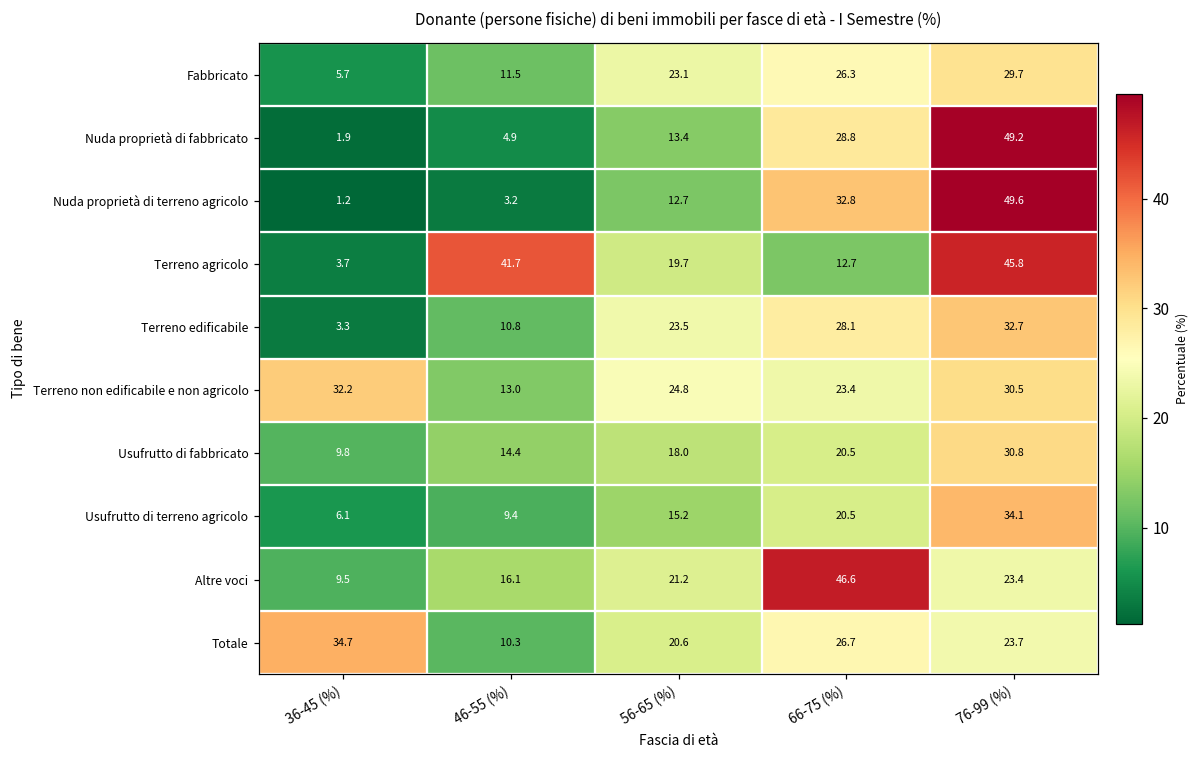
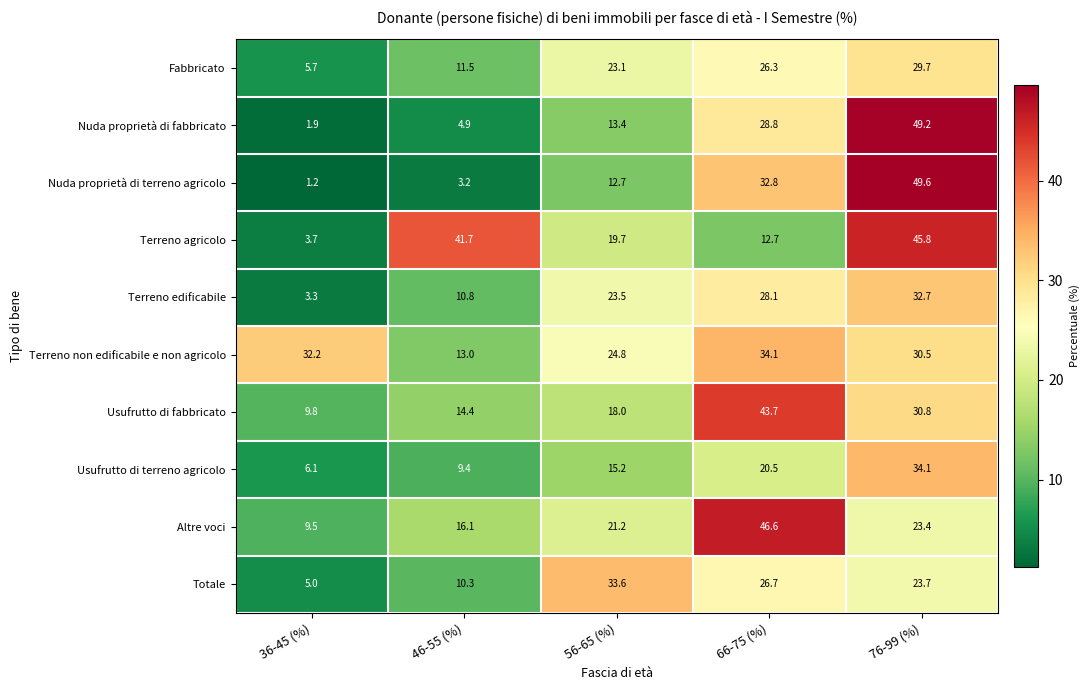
  {
    "Fabbricato": {
      "36-45 (%)": 5.7,
      "46-55 (%)": 11.5,
      "56-65 (%)": 23.1,
      "66-75 (%)": 26.3,
      "76-99 (%)": 29.7
    },
    "Nuda proprietà di fabbricato": {
      "36-45 (%)": 1.9,
      "46-55 (%)": 4.9,
      "56-65 (%)": 13.4,
      "66-75 (%)": 28.8,
      "76-99 (%)": 49.2
    },
    "Nuda proprietà di terreno agricolo": {
      "36-45 (%)": 1.2,
      "46-55 (%)": 3.2,
      "56-65 (%)": 12.7,
      "66-75 (%)": 32.8,
      "76-99 (%)": 49.6
    },
    "Terreno agricolo": {
      "36-45 (%)": 3.7,
      "46-55 (%)": 41.7,
      "56-65 (%)": 19.7,
      "66-75 (%)": 12.7,
      "76-99 (%)": 45.8
    },
    "Terreno edificabile": {
      "36-45 (%)": 3.3,
      "46-55 (%)": 10.8,
      "56-65 (%)": 23.5,
      "66-75 (%)": 28.1,
      "76-99 (%)": 32.7
    },
    "Terreno non edificabile e non agricolo": {
      "36-45 (%)": 32.2,
      "46-55 (%)": 13.0,
      "56-65 (%)": 24.8,
-     "66-75 (%)": 23.4,
+     "66-75 (%)": 34.1,
      "76-99 (%)": 30.5
    },
    "Usufrutto di fabbricato": {
      "36-45 (%)": 9.8,
      "46-55 (%)": 14.4,
      "56-65 (%)": 18.0,
-     "66-75 (%)": 20.5,
+     "66-75 (%)": 43.7,
      "76-99 (%)": 30.8
    },
    "Usufrutto di terreno agricolo": {
      "36-45 (%)": 6.1,
      "46-55 (%)": 9.4,
      "56-65 (%)": 15.2,
      "66-75 (%)": 20.5,
      "76-99 (%)": 34.1
    },
    "Altre voci": {
      "36-45 (%)": 9.5,
      "46-55 (%)": 16.1,
      "56-65 (%)": 21.2,
      "66-75 (%)": 46.6,
      "76-99 (%)": 23.4
    },
    "Totale": {
-     "36-45 (%)": 34.7,
+     "36-45 (%)": 5.0,
      "46-55 (%)": 10.3,
-     "56-65 (%)": 20.6,
+     "56-65 (%)": 33.6,
      "66-75 (%)": 26.7,
      "76-99 (%)": 23.7
    }
  }
